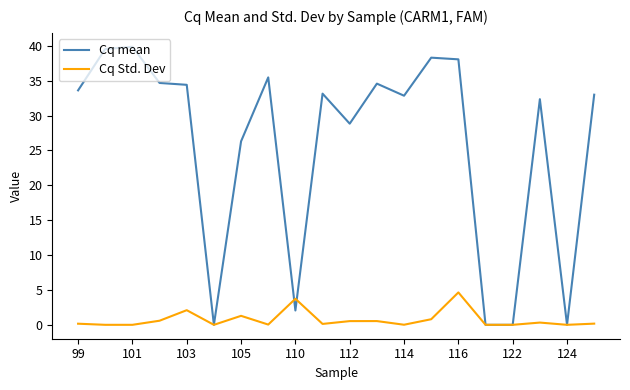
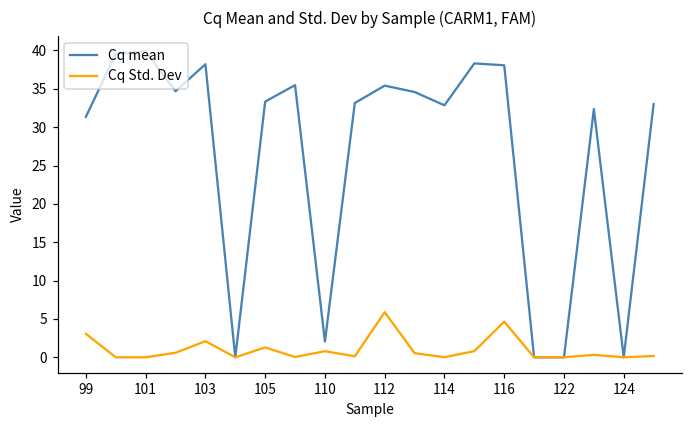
  {
    "Cq mean": {
-     "99": 34,
-     "103": 34,
-     "105": 26,
+     "99": 31,
+     "103": 38,
+     "105": 33,
      "110": 2,
-     "112": 29,
+     "112": 35,
      "114": 33,
      "116": 38
    },
    "Cq Std. Dev": {
-     "99": 0,
+     "99": 3,
      "101": 0,
      "103": 2,
      "105": 1,
-     "110": 4,
-     "112": 1,
+     "110": 1,
+     "112": 6,
      "114": 0,
      "116": 5
    }
  }
